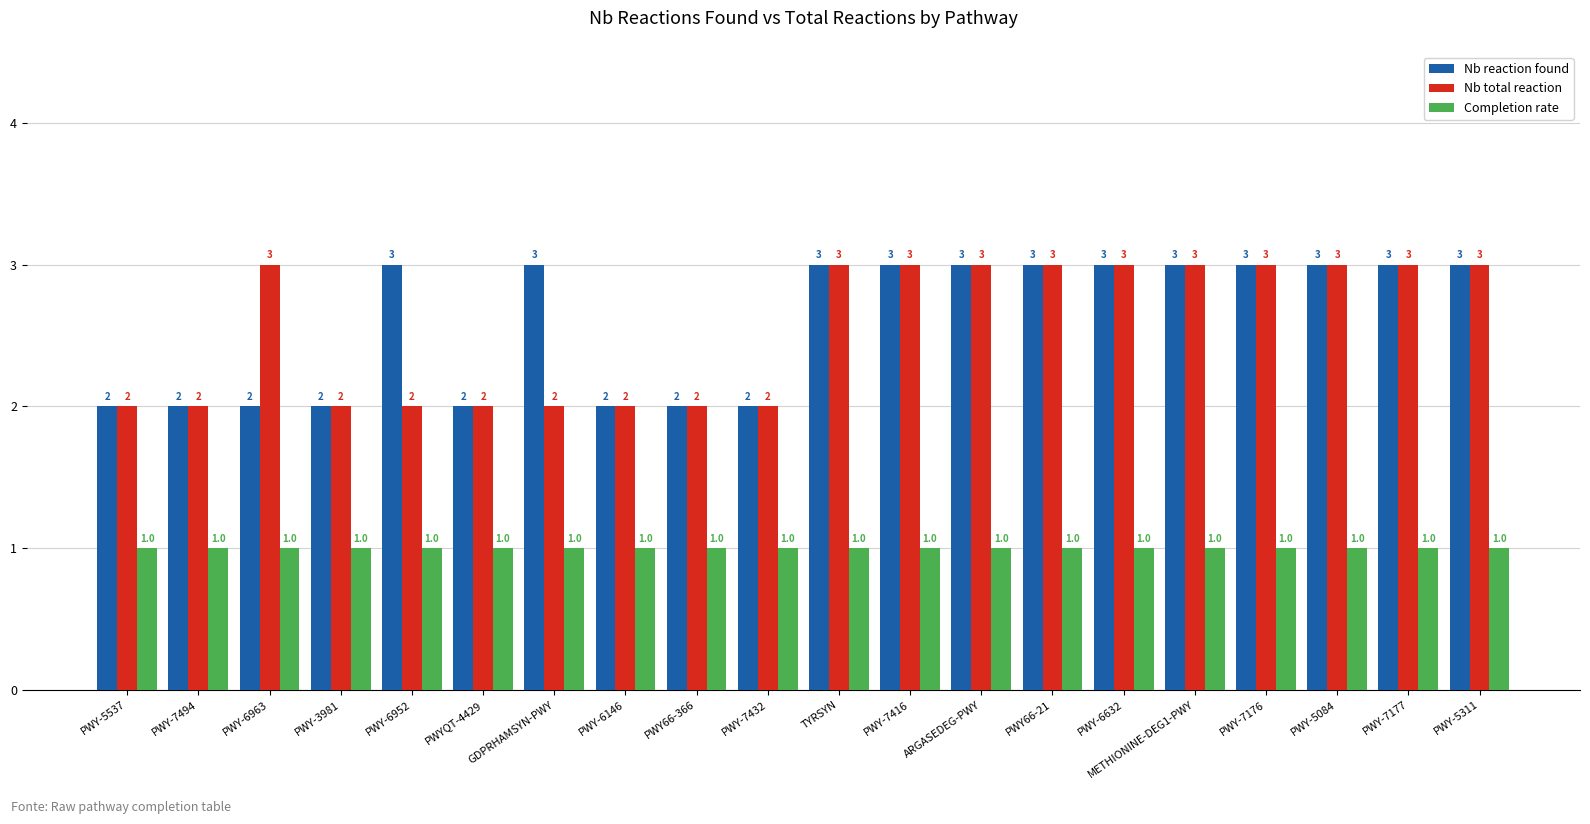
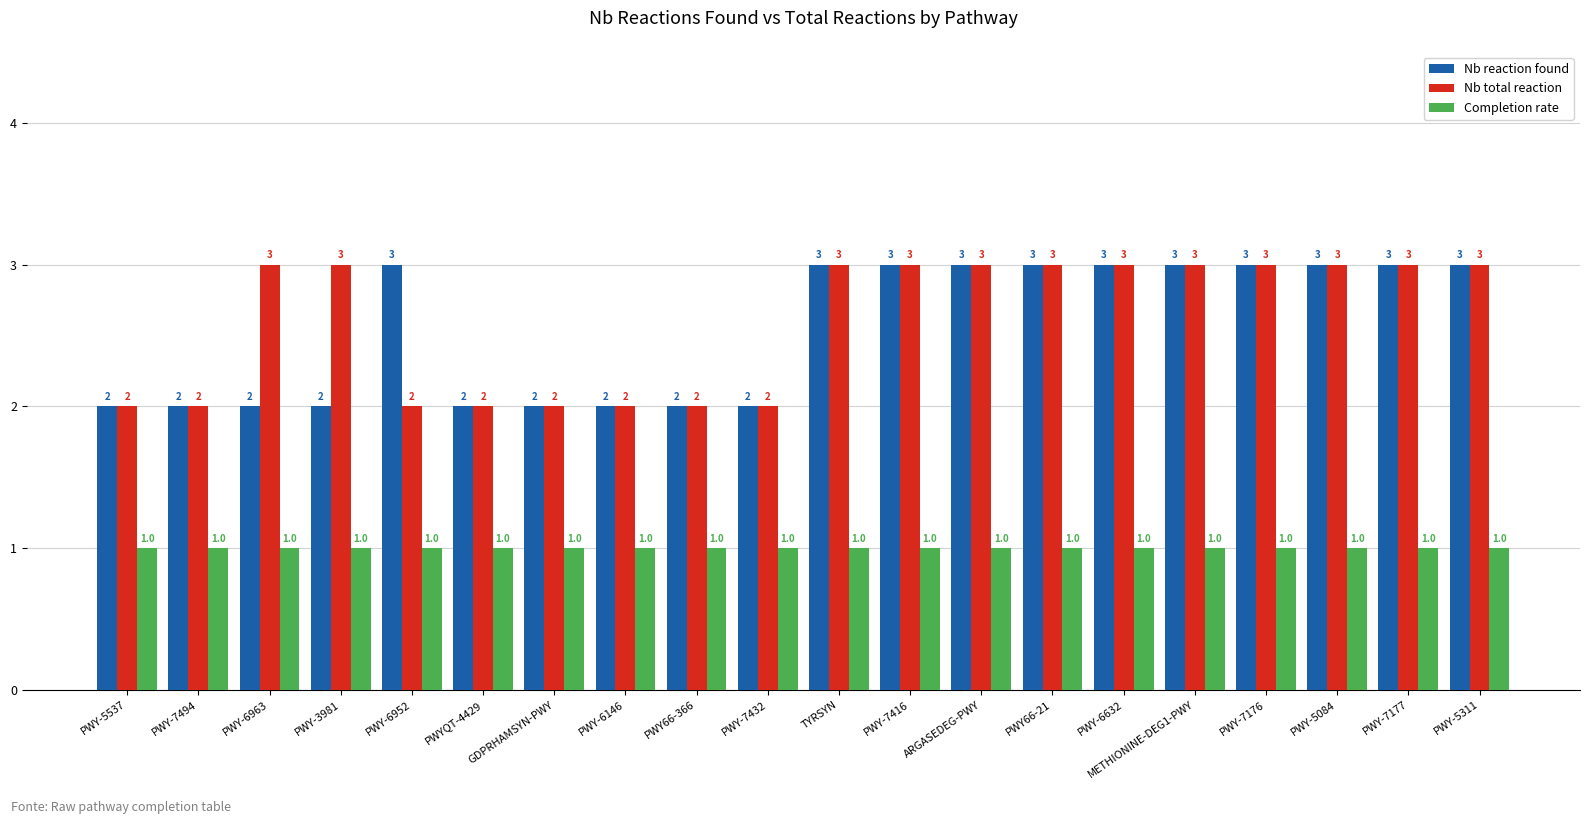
  {
    "Nb reaction found": {
      "PWY-5537": 2,
      "PWY-7494": 2,
      "PWY-6963": 2,
      "PWY-3981": 2,
      "PWY-6952": 3,
      "PWYQT-4429": 2,
-     "GDPRHAMSYN-PWY": 3,
+     "GDPRHAMSYN-PWY": 2,
      "PWY-6146": 2,
      "PWY66-366": 2,
      "PWY-7432": 2,
      "TYRSYN": 3,
      "PWY-7416": 3,
      "ARGASEDEG-PWY": 3,
      "PWY66-21": 3,
      "PWY-6632": 3,
      "METHIONINE-DEG1-PWY": 3,
      "PWY-7176": 3,
      "PWY-5084": 3,
      "PWY-7177": 3,
      "PWY-5311": 3
    },
    "Nb total reaction": {
      "PWY-5537": 2,
      "PWY-7494": 2,
      "PWY-6963": 3,
-     "PWY-3981": 2,
+     "PWY-3981": 3,
      "PWY-6952": 2,
      "PWYQT-4429": 2,
      "GDPRHAMSYN-PWY": 2,
      "PWY-6146": 2,
      "PWY66-366": 2,
      "PWY-7432": 2,
      "TYRSYN": 3,
      "PWY-7416": 3,
      "ARGASEDEG-PWY": 3,
      "PWY66-21": 3,
      "PWY-6632": 3,
      "METHIONINE-DEG1-PWY": 3,
      "PWY-7176": 3,
      "PWY-5084": 3,
      "PWY-7177": 3,
      "PWY-5311": 3
    },
    "Completion rate": {
      "PWY-5537": 1.0,
      "PWY-7494": 1.0,
      "PWY-6963": 1.0,
      "PWY-3981": 1.0,
      "PWY-6952": 1.0,
      "PWYQT-4429": 1.0,
      "GDPRHAMSYN-PWY": 1.0,
      "PWY-6146": 1.0,
      "PWY66-366": 1.0,
      "PWY-7432": 1.0,
      "TYRSYN": 1.0,
      "PWY-7416": 1.0,
      "ARGASEDEG-PWY": 1.0,
      "PWY66-21": 1.0,
      "PWY-6632": 1.0,
      "METHIONINE-DEG1-PWY": 1.0,
      "PWY-7176": 1.0,
      "PWY-5084": 1.0,
      "PWY-7177": 1.0,
      "PWY-5311": 1.0
    }
  }
